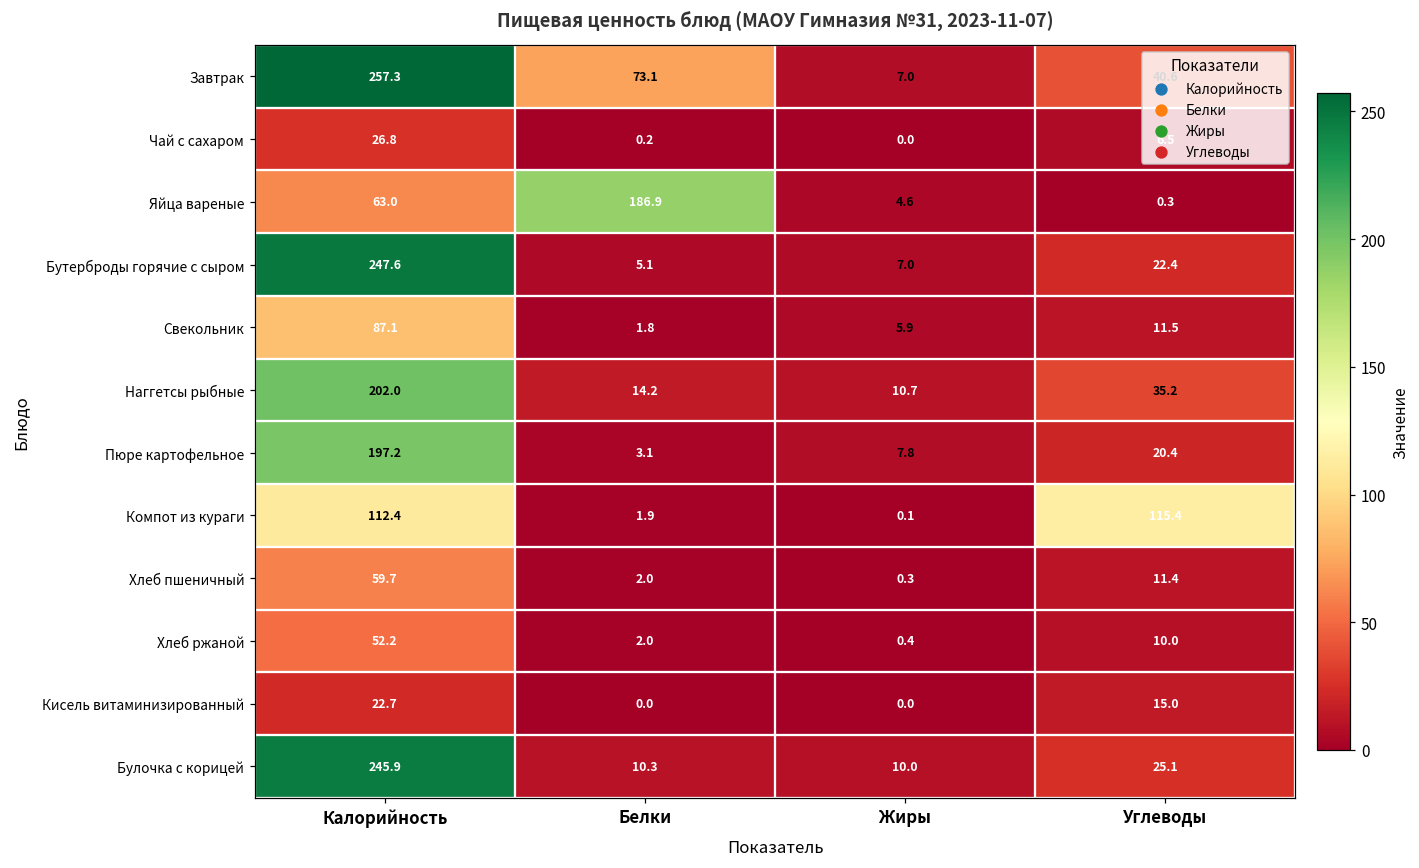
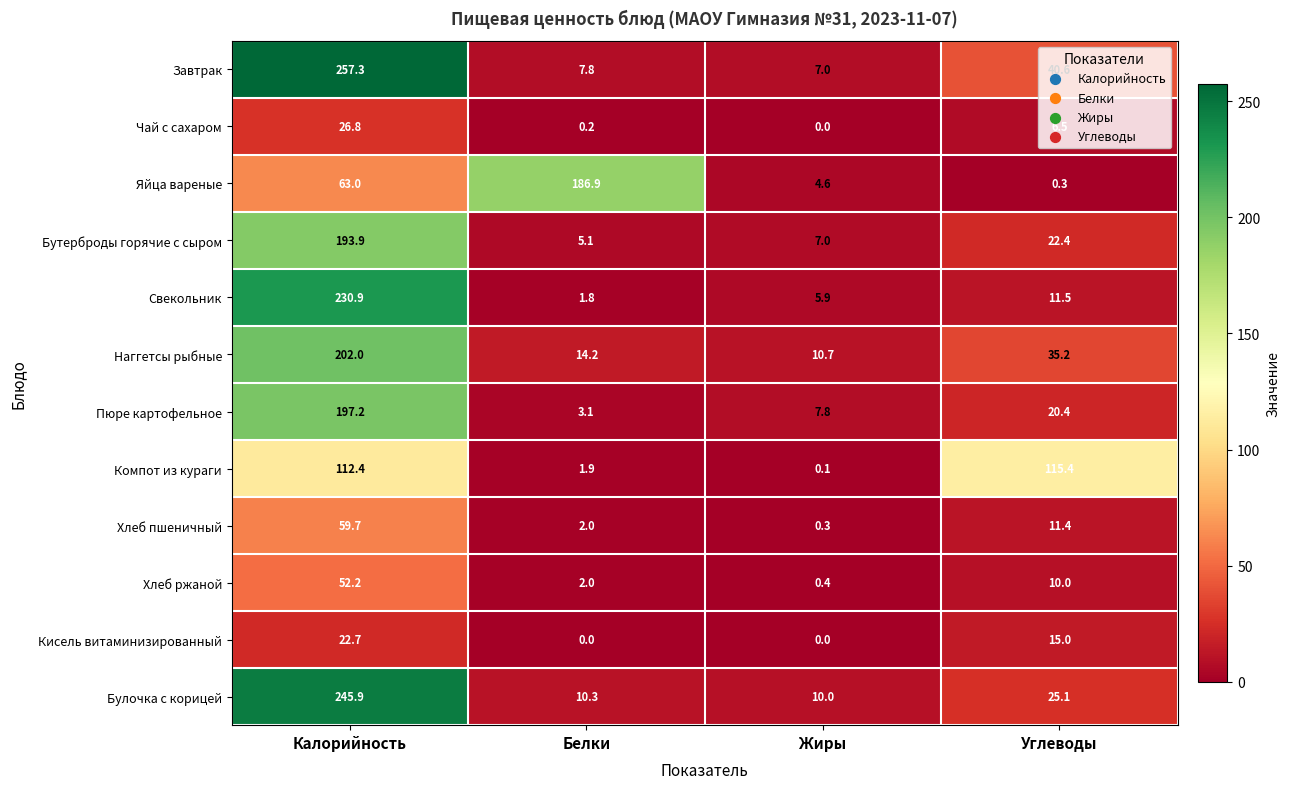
  {
    "Завтрак": {
      "Калорийность": 257.3,
-     "Белки": 73.1,
+     "Белки": 7.8,
      "Жиры": 7.0
    },
    "Чай с сахаром": {
      "Калорийность": 26.8,
      "Белки": 0.2,
      "Жиры": 0.0
    },
    "Яйца вареные": {
      "Калорийность": 63.0,
      "Белки": 186.9,
      "Жиры": 4.6,
      "Углеводы": 0.3
    },
    "Бутерброды горячие с сыром": {
-     "Калорийность": 247.6,
+     "Калорийность": 193.9,
      "Белки": 5.1,
      "Жиры": 7.0,
      "Углеводы": 22.4
    },
    "Свекольник": {
-     "Калорийность": 87.1,
+     "Калорийность": 230.9,
      "Белки": 1.8,
      "Жиры": 5.9,
      "Углеводы": 11.5
    },
    "Наггетсы рыбные": {
      "Калорийность": 202.0,
      "Белки": 14.2,
      "Жиры": 10.7,
      "Углеводы": 35.2
    },
    "Пюре картофельное": {
      "Калорийность": 197.2,
      "Белки": 3.1,
      "Жиры": 7.8,
      "Углеводы": 20.4
    },
    "Компот из кураги": {
      "Калорийность": 112.4,
      "Белки": 1.9,
      "Жиры": 0.1,
      "Углеводы": 115.4
    },
    "Хлеб пшеничный": {
      "Калорийность": 59.7,
      "Белки": 2.0,
      "Жиры": 0.3,
      "Углеводы": 11.4
    },
    "Хлеб ржаной": {
      "Калорийность": 52.2,
      "Белки": 2.0,
      "Жиры": 0.4,
      "Углеводы": 10.0
    },
    "Кисель витаминизированный": {
      "Калорийность": 22.7,
      "Белки": 0.0,
      "Жиры": 0.0,
      "Углеводы": 15.0
    },
    "Булочка с корицей": {
      "Калорийность": 245.9,
      "Белки": 10.3,
      "Жиры": 10.0,
      "Углеводы": 25.1
    }
  }
